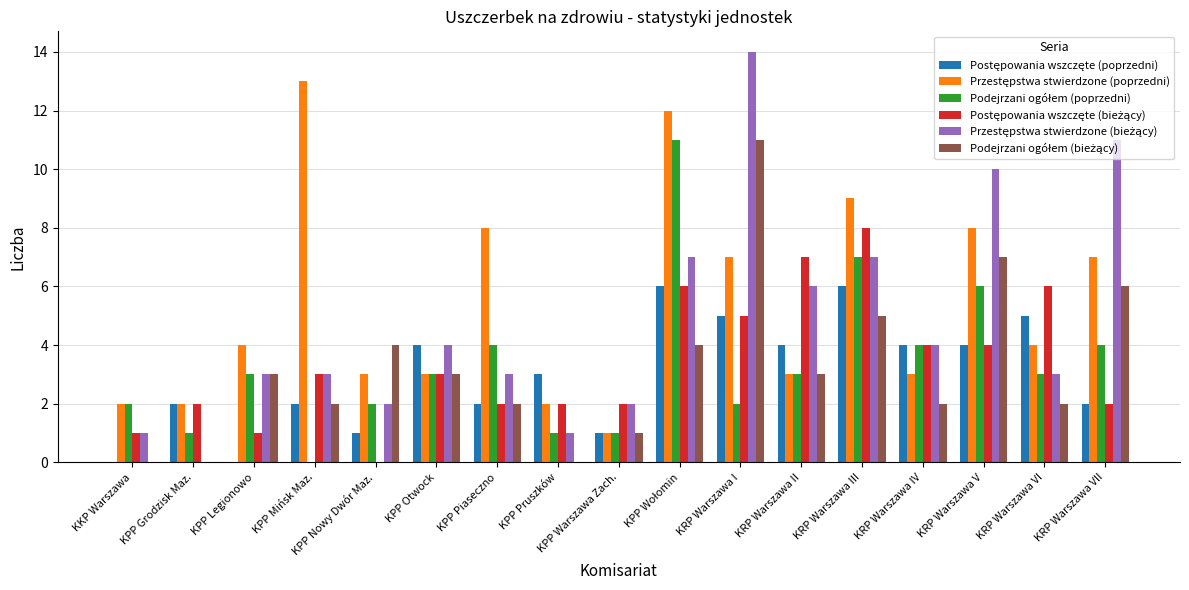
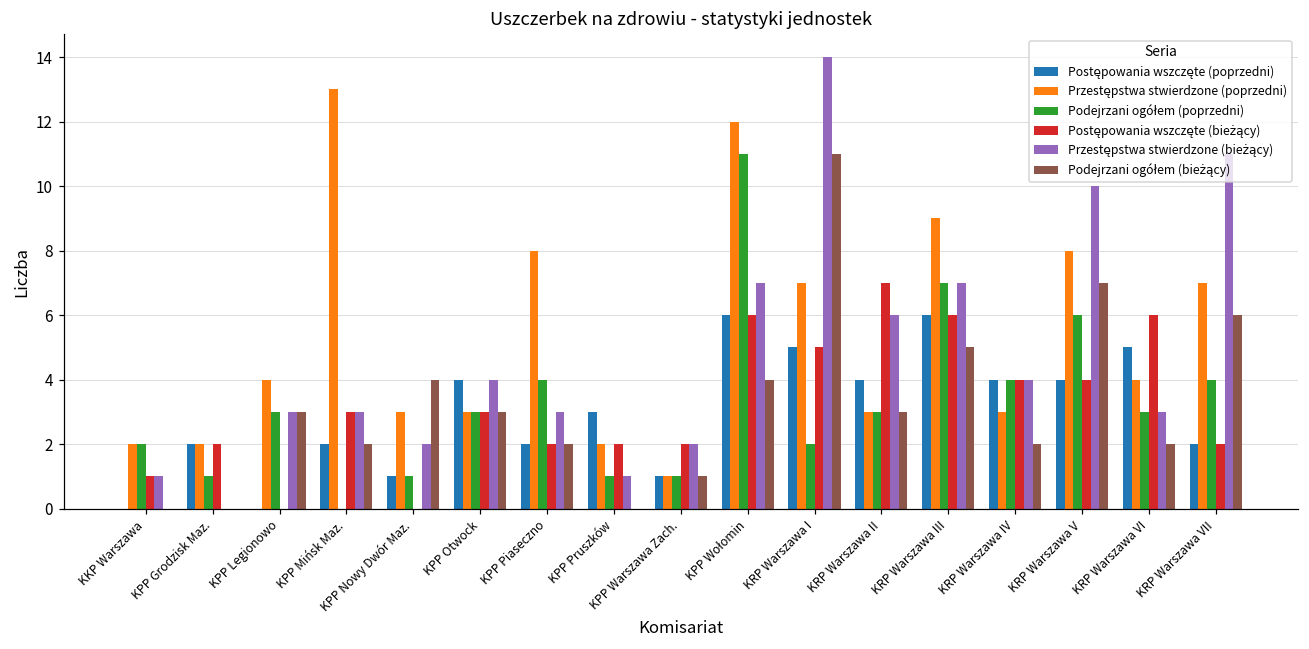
  {
    "Postępowania wszczęte (poprzedni)": {
      "KKP Warszawa": 0,
      "KPP Grodzisk Maz.": 2,
      "KPP Legionowo": 0,
      "KPP Mińsk Maz.": 2,
      "KPP Nowy Dwór Maz.": 1,
      "KPP Otwock": 4,
      "KPP Piaseczno": 2,
      "KPP Pruszków": 3,
      "KPP Warszawa Zach.": 1,
      "KPP Wołomin": 6,
      "KRP Warszawa I": 5,
      "KRP Warszawa II": 4,
      "KRP Warszawa III": 6,
      "KRP Warszawa IV": 4,
      "KRP Warszawa V": 4,
      "KRP Warszawa VI": 5,
      "KRP Warszawa VII": 2
    },
    "Przestępstwa stwierdzone (poprzedni)": {
      "KKP Warszawa": 2,
      "KPP Grodzisk Maz.": 2,
      "KPP Legionowo": 4,
      "KPP Mińsk Maz.": 13,
      "KPP Nowy Dwór Maz.": 3,
      "KPP Otwock": 3,
      "KPP Piaseczno": 8,
      "KPP Pruszków": 2,
      "KPP Warszawa Zach.": 1,
      "KPP Wołomin": 12,
      "KRP Warszawa I": 7,
      "KRP Warszawa II": 3,
      "KRP Warszawa III": 9,
      "KRP Warszawa IV": 3,
      "KRP Warszawa V": 8,
      "KRP Warszawa VI": 4,
      "KRP Warszawa VII": 7
    },
    "Podejrzani ogółem (poprzedni)": {
      "KKP Warszawa": 2,
      "KPP Grodzisk Maz.": 1,
      "KPP Legionowo": 3,
      "KPP Mińsk Maz.": 0,
-     "KPP Nowy Dwór Maz.": 2,
+     "KPP Nowy Dwór Maz.": 1,
      "KPP Otwock": 3,
      "KPP Piaseczno": 4,
      "KPP Pruszków": 1,
      "KPP Warszawa Zach.": 1,
      "KPP Wołomin": 11,
      "KRP Warszawa I": 2,
      "KRP Warszawa II": 3,
      "KRP Warszawa III": 7,
      "KRP Warszawa IV": 4,
      "KRP Warszawa V": 6,
      "KRP Warszawa VI": 3,
      "KRP Warszawa VII": 4
    },
    "Postępowania wszczęte (bieżący)": {
      "KKP Warszawa": 1,
      "KPP Grodzisk Maz.": 2,
-     "KPP Legionowo": 1,
+     "KPP Legionowo": 0,
      "KPP Mińsk Maz.": 3,
      "KPP Nowy Dwór Maz.": 0,
      "KPP Otwock": 3,
      "KPP Piaseczno": 2,
      "KPP Pruszków": 2,
      "KPP Warszawa Zach.": 2,
      "KPP Wołomin": 6,
      "KRP Warszawa I": 5,
      "KRP Warszawa II": 7,
-     "KRP Warszawa III": 8,
+     "KRP Warszawa III": 6,
      "KRP Warszawa IV": 4,
      "KRP Warszawa V": 4,
      "KRP Warszawa VI": 6,
      "KRP Warszawa VII": 2
    },
    "Przestępstwa stwierdzone (bieżący)": {
      "KKP Warszawa": 1,
      "KPP Grodzisk Maz.": 0,
      "KPP Legionowo": 3,
      "KPP Mińsk Maz.": 3,
      "KPP Nowy Dwór Maz.": 2,
      "KPP Otwock": 4,
      "KPP Piaseczno": 3,
      "KPP Pruszków": 1,
      "KPP Warszawa Zach.": 2,
      "KPP Wołomin": 7,
      "KRP Warszawa I": 14,
      "KRP Warszawa II": 6,
      "KRP Warszawa III": 7,
      "KRP Warszawa IV": 4,
      "KRP Warszawa V": 10,
      "KRP Warszawa VI": 3
    },
    "Podejrzani ogółem (bieżący)": {
      "KKP Warszawa": 0,
      "KPP Grodzisk Maz.": 0,
      "KPP Legionowo": 3,
      "KPP Mińsk Maz.": 2,
      "KPP Nowy Dwór Maz.": 4,
      "KPP Otwock": 3,
      "KPP Piaseczno": 2,
      "KPP Pruszków": 0,
      "KPP Warszawa Zach.": 1,
      "KPP Wołomin": 4,
      "KRP Warszawa I": 11,
      "KRP Warszawa II": 3,
      "KRP Warszawa III": 5,
      "KRP Warszawa IV": 2,
      "KRP Warszawa V": 7,
      "KRP Warszawa VI": 2,
      "KRP Warszawa VII": 6
    }
  }
